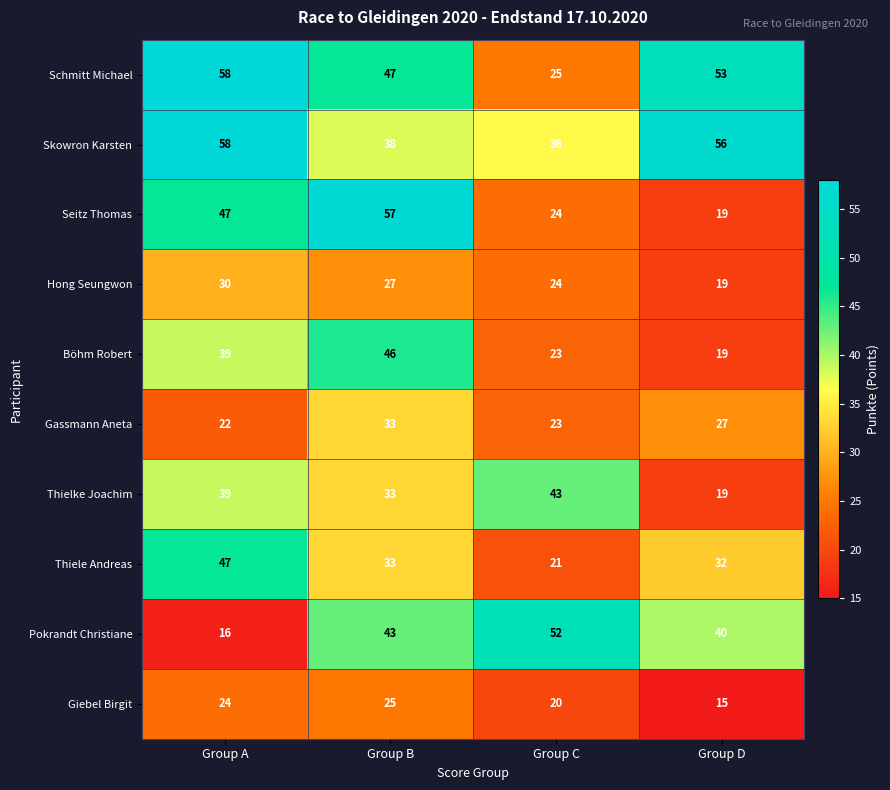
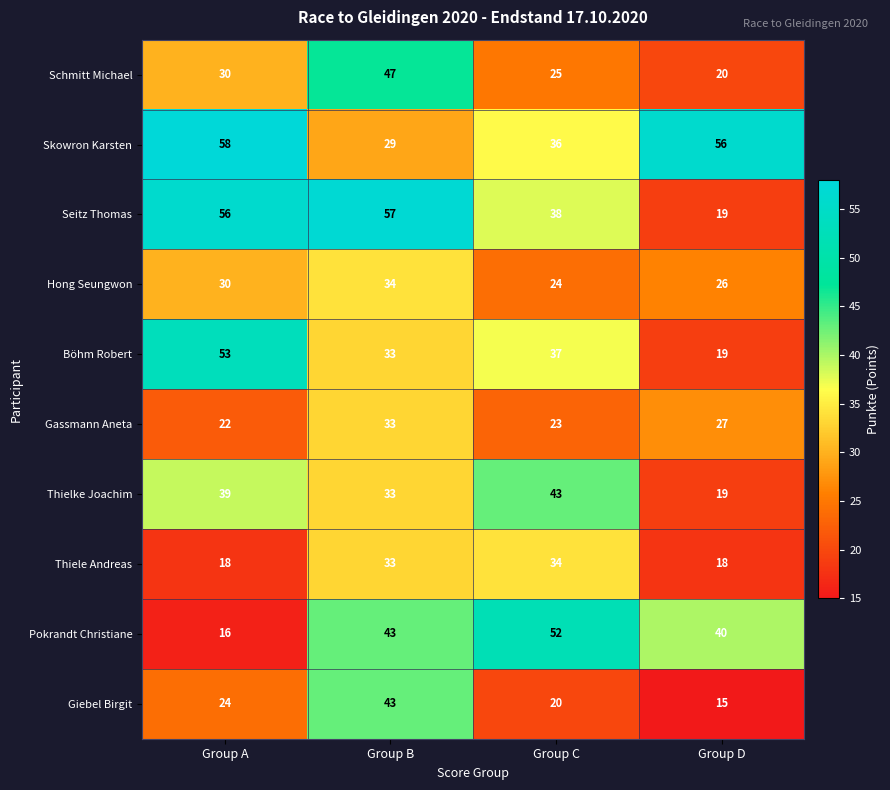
  {
    "Schmitt Michael": {
-     "Group A": 58,
+     "Group A": 30,
      "Group B": 47,
      "Group C": 25,
-     "Group D": 53
+     "Group D": 20
    },
    "Skowron Karsten": {
      "Group A": 58,
-     "Group B": 38,
+     "Group B": 29,
      "Group C": 36,
      "Group D": 56
    },
    "Seitz Thomas": {
-     "Group A": 47,
+     "Group A": 56,
      "Group B": 57,
-     "Group C": 24,
+     "Group C": 38,
      "Group D": 19
    },
    "Hong Seungwon": {
      "Group A": 30,
-     "Group B": 27,
+     "Group B": 34,
      "Group C": 24,
-     "Group D": 19
+     "Group D": 26
    },
    "Böhm Robert": {
-     "Group A": 39,
-     "Group B": 46,
-     "Group C": 23,
+     "Group A": 53,
+     "Group B": 33,
+     "Group C": 37,
      "Group D": 19
    },
    "Gassmann Aneta": {
      "Group A": 22,
      "Group B": 33,
      "Group C": 23,
      "Group D": 27
    },
    "Thielke Joachim": {
      "Group A": 39,
      "Group B": 33,
      "Group C": 43,
      "Group D": 19
    },
    "Thiele Andreas": {
-     "Group A": 47,
+     "Group A": 18,
      "Group B": 33,
-     "Group C": 21,
-     "Group D": 32
+     "Group C": 34,
+     "Group D": 18
    },
    "Pokrandt Christiane": {
      "Group A": 16,
      "Group B": 43,
      "Group C": 52,
      "Group D": 40
    },
    "Giebel Birgit": {
      "Group A": 24,
-     "Group B": 25,
+     "Group B": 43,
      "Group C": 20,
      "Group D": 15
    }
  }
